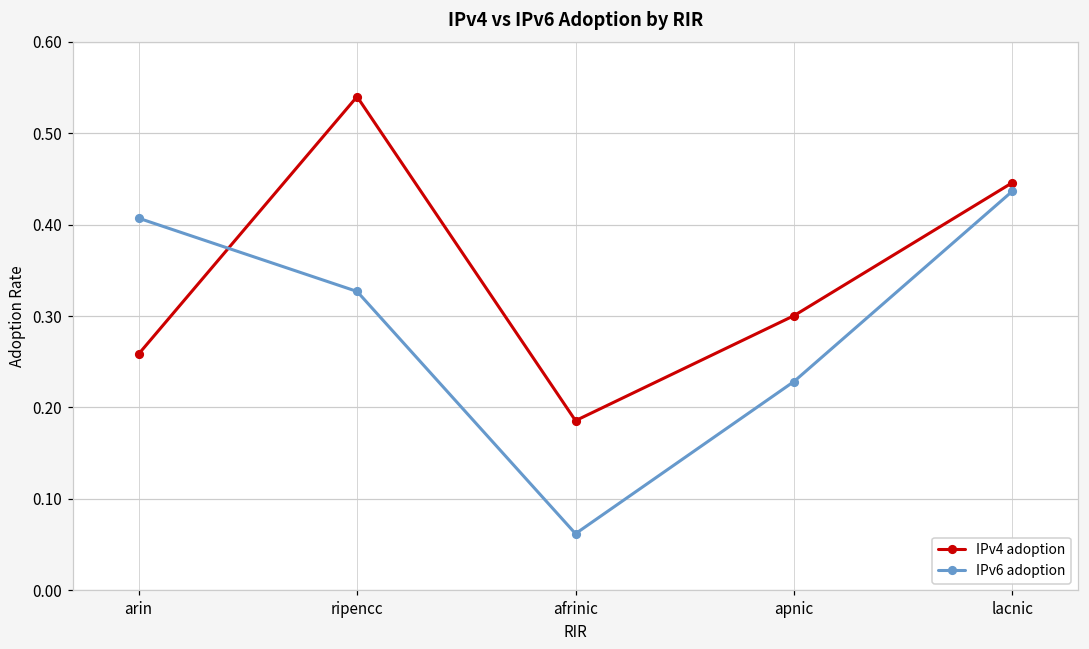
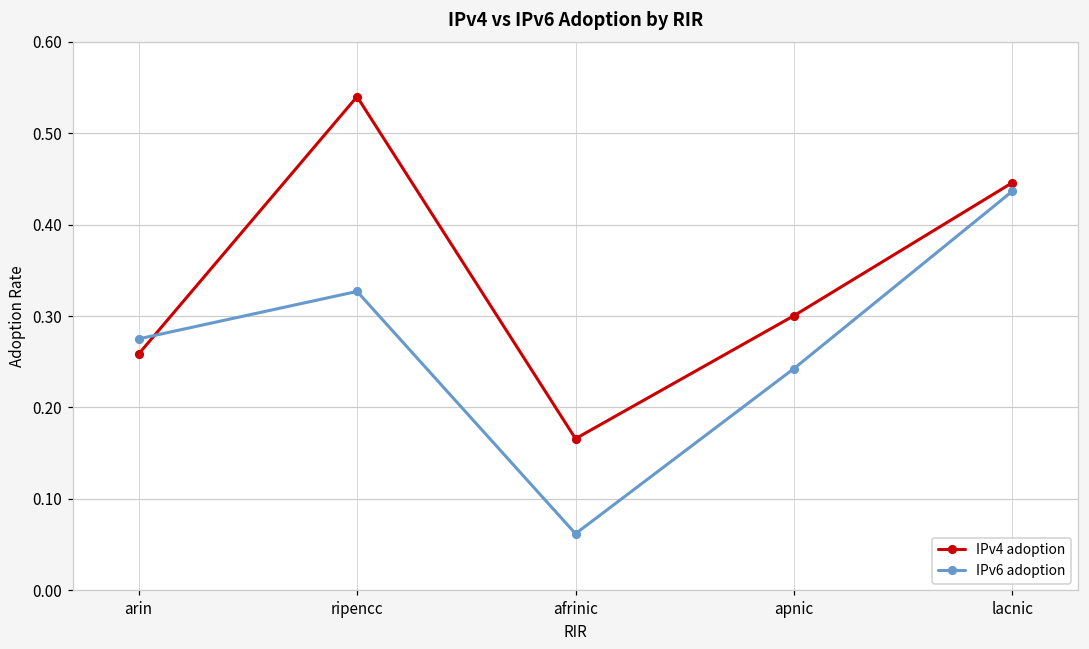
  {
    "IPv4 adoption": {
      "arin": 0.26,
      "ripencc": 0.54,
-     "afrinic": 0.19,
+     "afrinic": 0.17,
      "apnic": 0.30,
      "lacnic": 0.45
    },
    "IPv6 adoption": {
-     "arin": 0.41,
+     "arin": 0.28,
      "ripencc": 0.33,
      "afrinic": 0.06,
-     "apnic": 0.23,
+     "apnic": 0.24,
      "lacnic": 0.44
    }
  }
